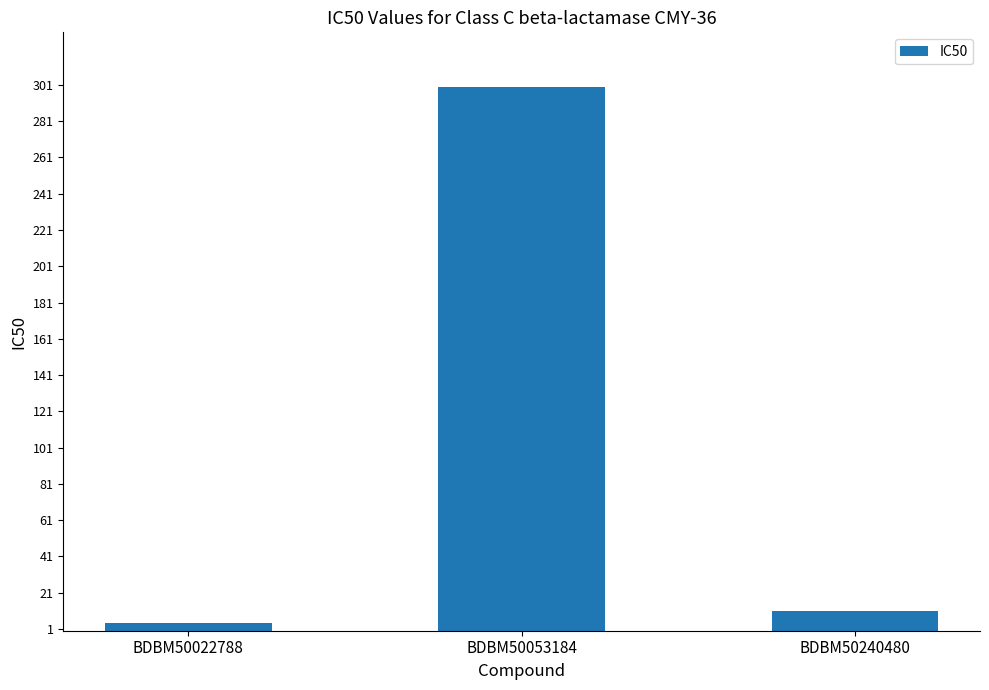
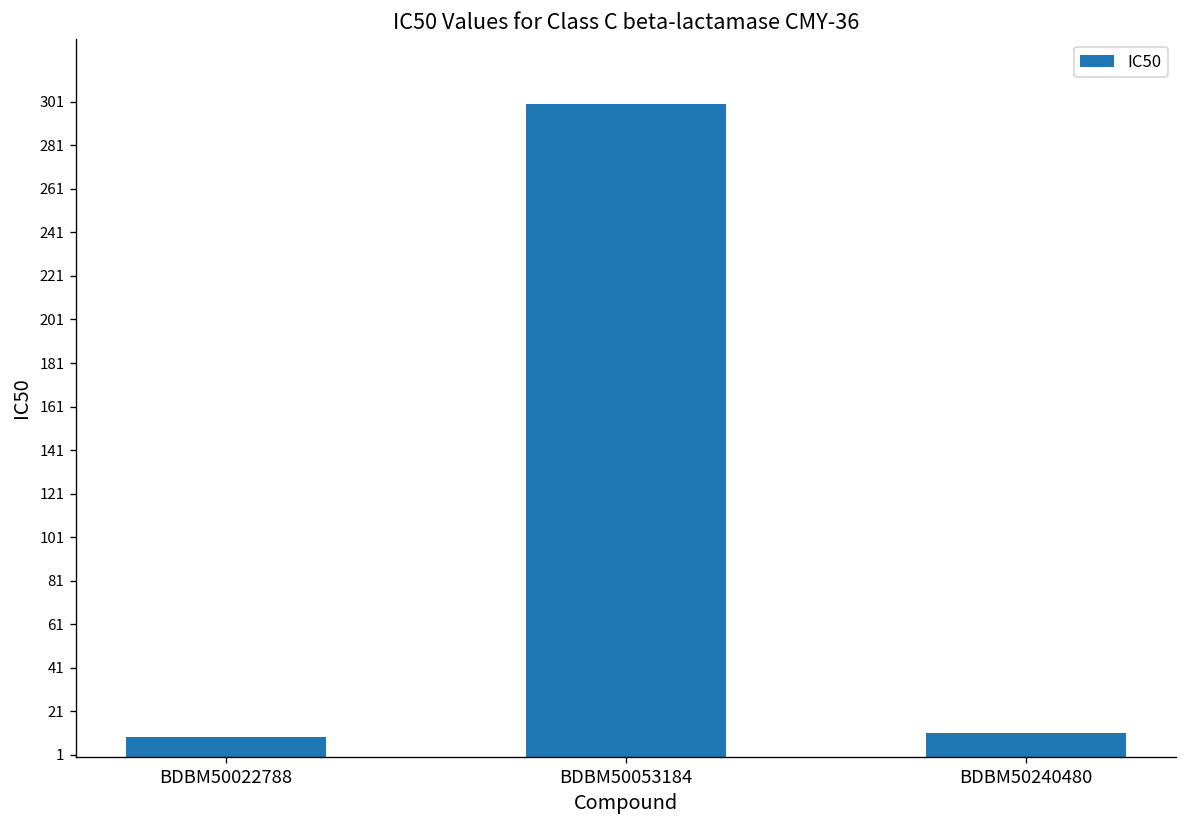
  {
-   "BDBM50022788": 4,
+   "BDBM50022788": 9,
    "BDBM50053184": 300,
    "BDBM50240480": 11
  }
